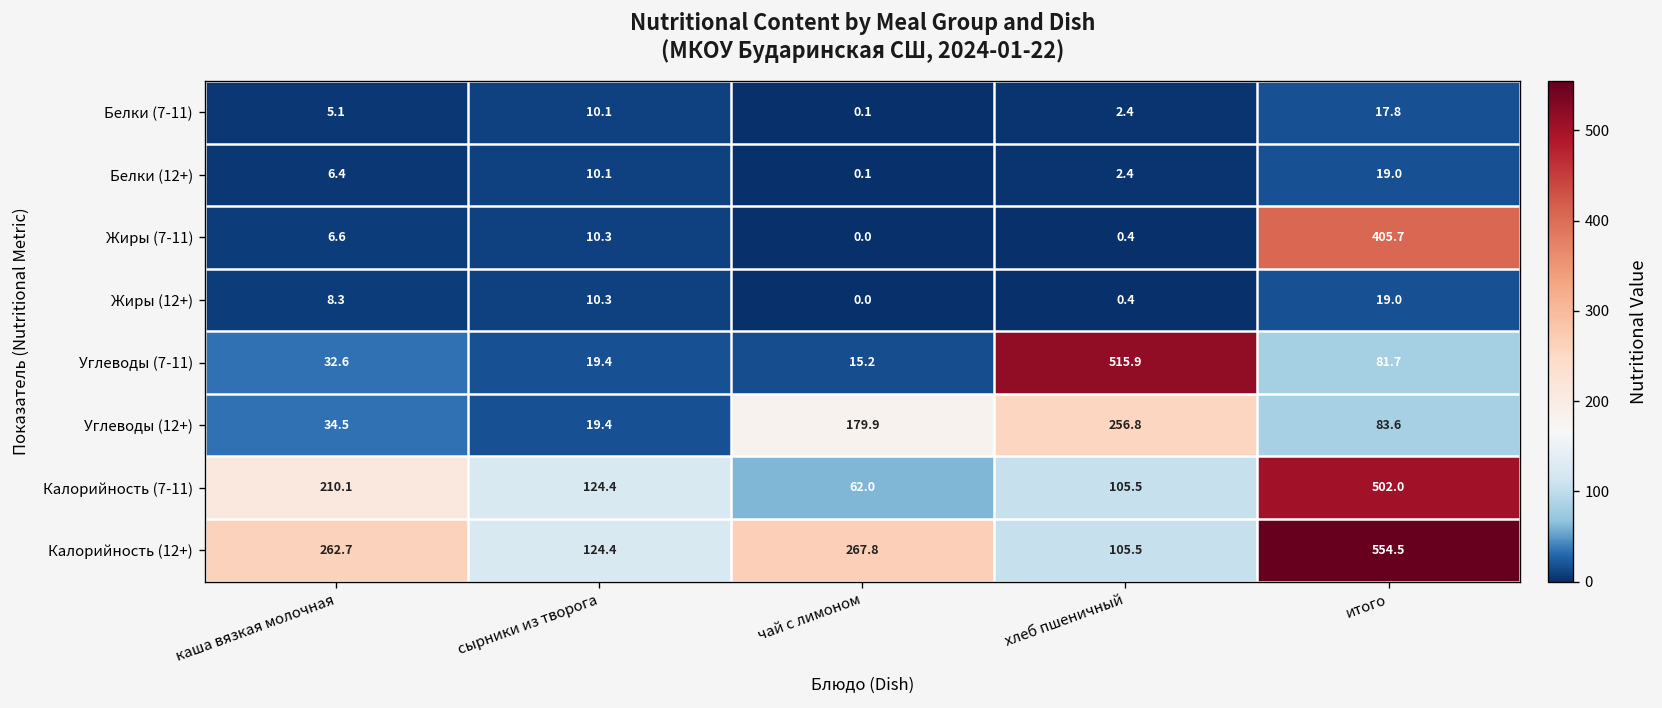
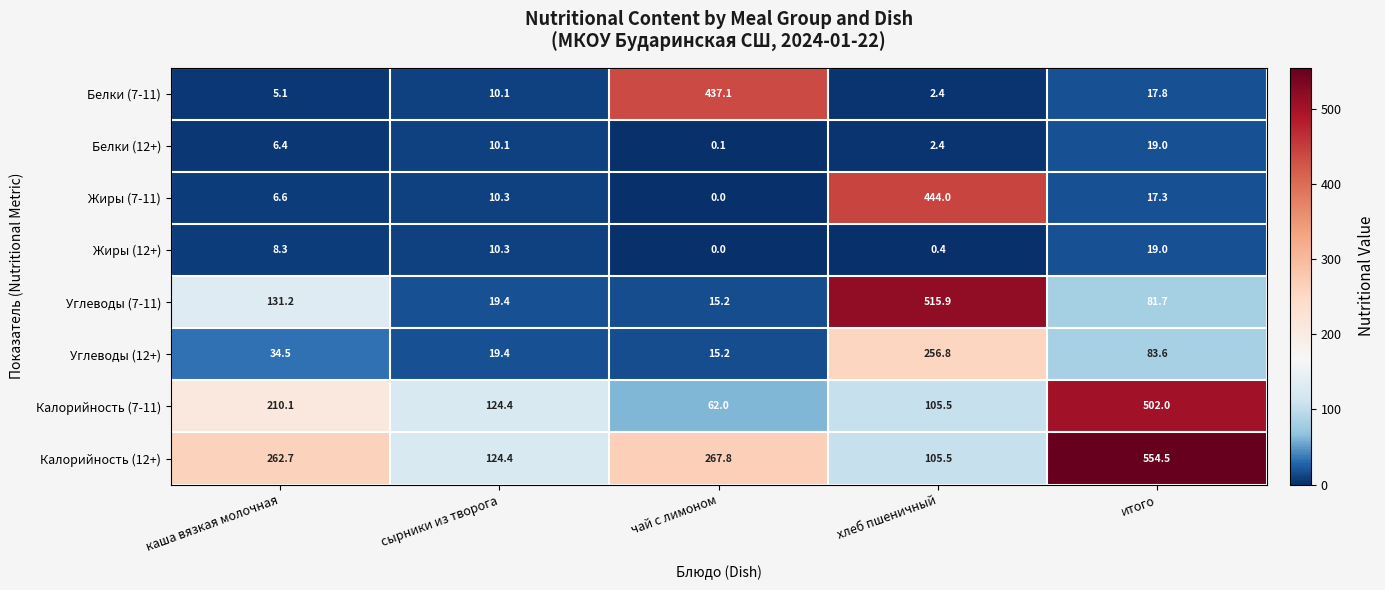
  {
    "Белки (7-11)": {
      "каша вязкая молочная": 5.1,
      "сырники из творога": 10.1,
-     "чай с лимоном": 0.1,
+     "чай с лимоном": 437.1,
      "хлеб пшеничный": 2.4,
      "итого": 17.8
    },
    "Белки (12+)": {
      "каша вязкая молочная": 6.4,
      "сырники из творога": 10.1,
      "чай с лимоном": 0.1,
      "хлеб пшеничный": 2.4,
      "итого": 19.0
    },
    "Жиры (7-11)": {
      "каша вязкая молочная": 6.6,
      "сырники из творога": 10.3,
      "чай с лимоном": 0.0,
-     "хлеб пшеничный": 0.4,
-     "итого": 405.7
+     "хлеб пшеничный": 444.0,
+     "итого": 17.3
    },
    "Жиры (12+)": {
      "каша вязкая молочная": 8.3,
      "сырники из творога": 10.3,
      "чай с лимоном": 0.0,
      "хлеб пшеничный": 0.4,
      "итого": 19.0
    },
    "Углеводы (7-11)": {
-     "каша вязкая молочная": 32.6,
+     "каша вязкая молочная": 131.2,
      "сырники из творога": 19.4,
      "чай с лимоном": 15.2,
      "хлеб пшеничный": 515.9,
      "итого": 81.7
    },
    "Углеводы (12+)": {
      "каша вязкая молочная": 34.5,
      "сырники из творога": 19.4,
-     "чай с лимоном": 179.9,
+     "чай с лимоном": 15.2,
      "хлеб пшеничный": 256.8,
      "итого": 83.6
    },
    "Калорийность (7-11)": {
      "каша вязкая молочная": 210.1,
      "сырники из творога": 124.4,
      "чай с лимоном": 62.0,
      "хлеб пшеничный": 105.5,
      "итого": 502.0
    },
    "Калорийность (12+)": {
      "каша вязкая молочная": 262.7,
      "сырники из творога": 124.4,
      "чай с лимоном": 267.8,
      "хлеб пшеничный": 105.5,
      "итого": 554.5
    }
  }
